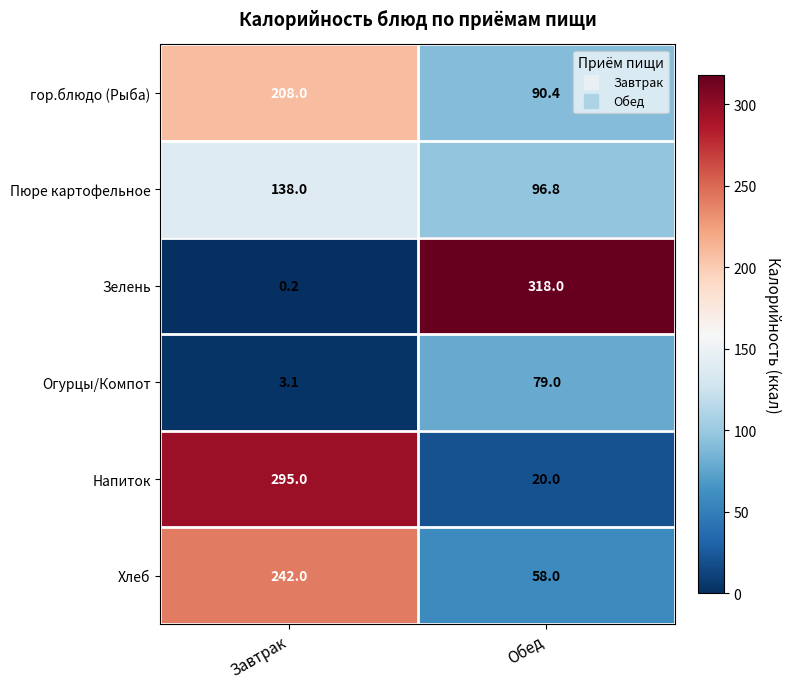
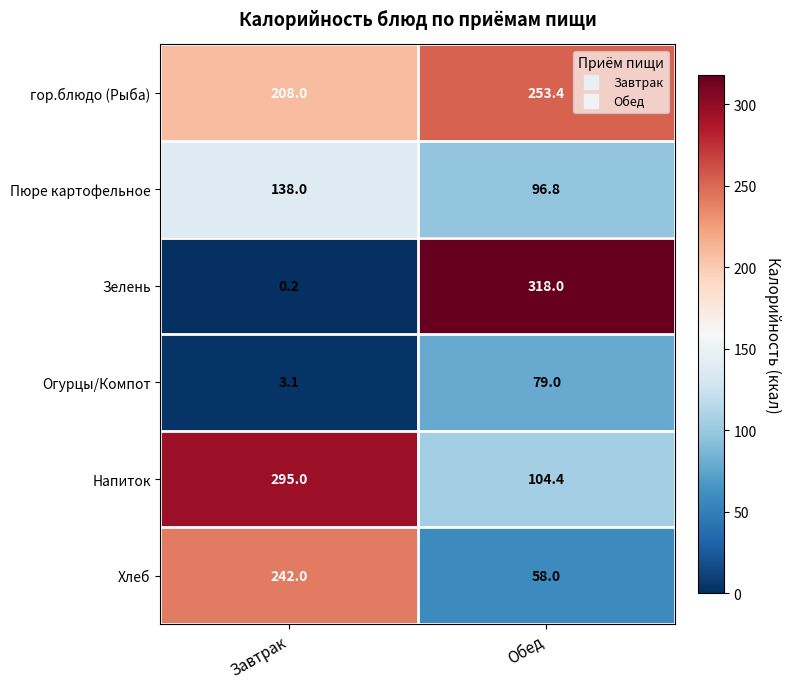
  {
    "гор.блюдо (Рыба)": {
      "Завтрак": 208.0,
-     "Обед": 90.4
+     "Обед": 253.4
    },
    "Пюре картофельное": {
      "Завтрак": 138.0,
      "Обед": 96.8
    },
    "Зелень": {
      "Завтрак": 0.2,
      "Обед": 318.0
    },
    "Огурцы/Компот": {
      "Завтрак": 3.1,
      "Обед": 79.0
    },
    "Напиток": {
      "Завтрак": 295.0,
-     "Обед": 20.0
+     "Обед": 104.4
    },
    "Хлеб": {
      "Завтрак": 242.0,
      "Обед": 58.0
    }
  }
